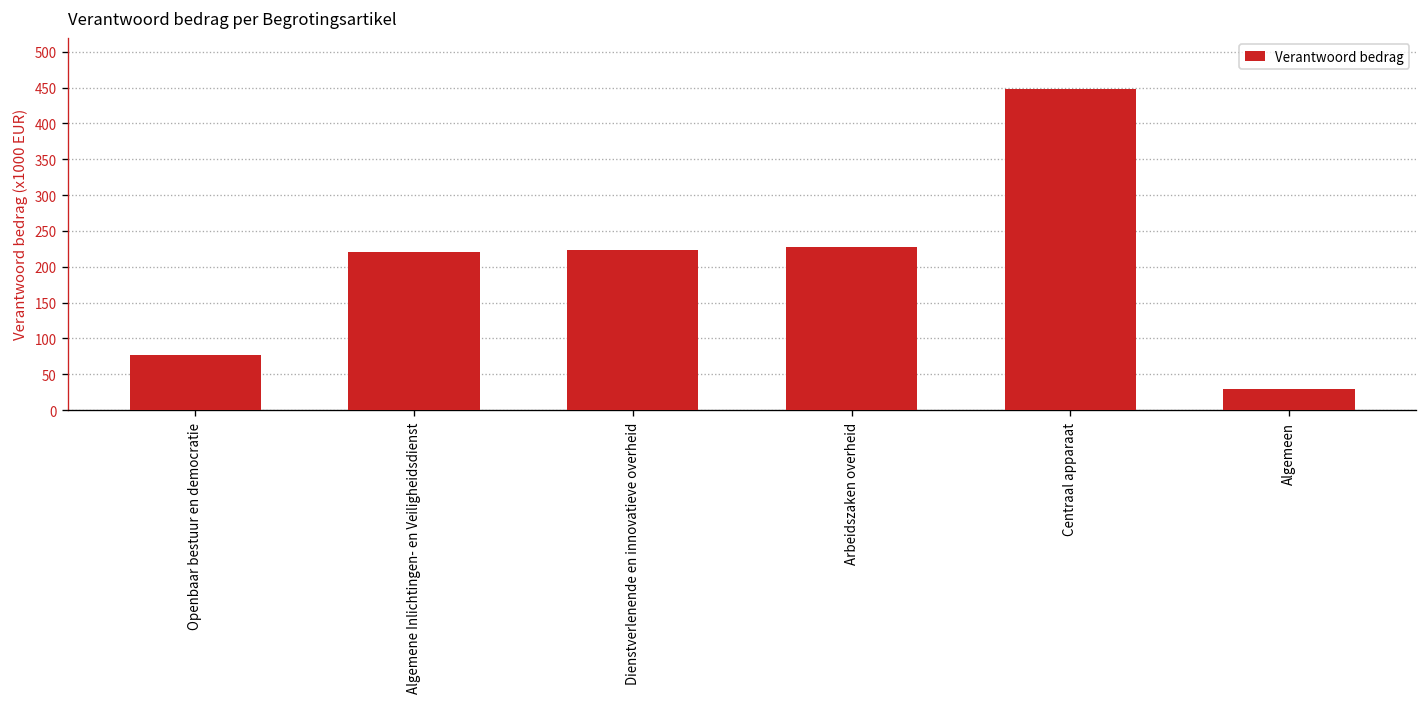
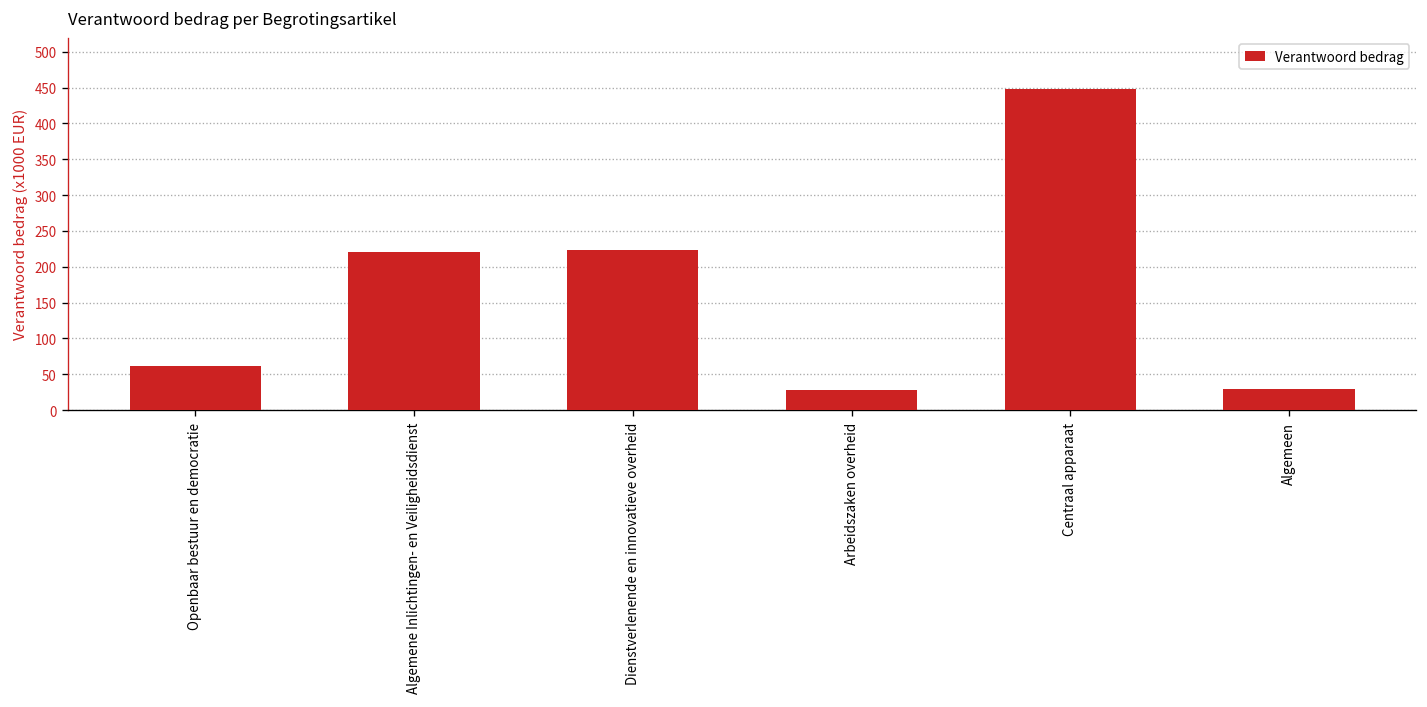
  {
-   "Openbaar bestuur en democratie": 80,
+   "Openbaar bestuur en democratie": 60,
    "Algemene Inlichtingen- en Veiligheidsdienst": 220,
    "Dienstverlenende en innovatieve overheid": 220,
-   "Arbeidszaken overheid": 230,
+   "Arbeidszaken overheid": 30,
    "Centraal apparaat": 450,
    "Algemeen": 30
  }
